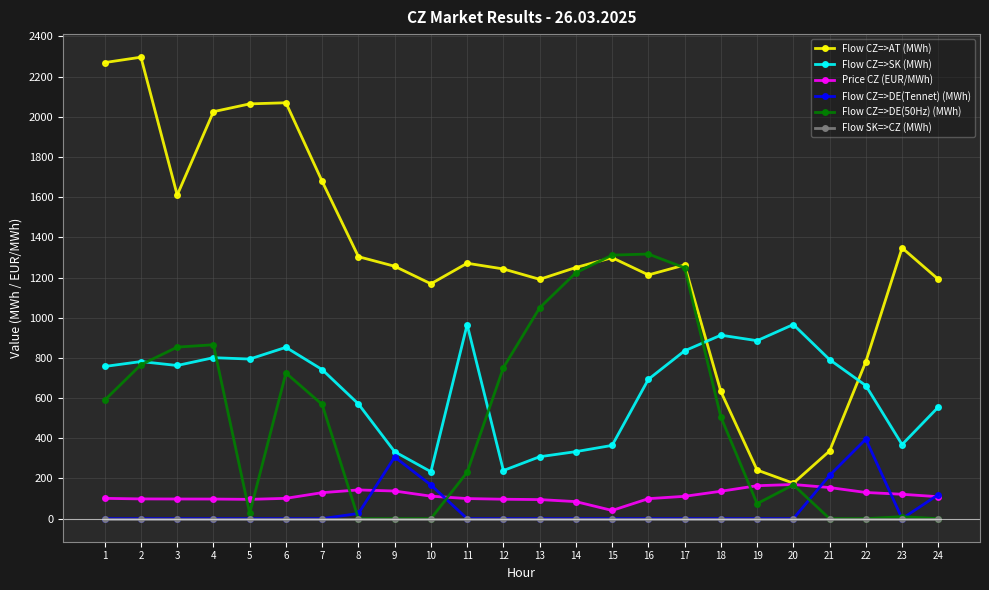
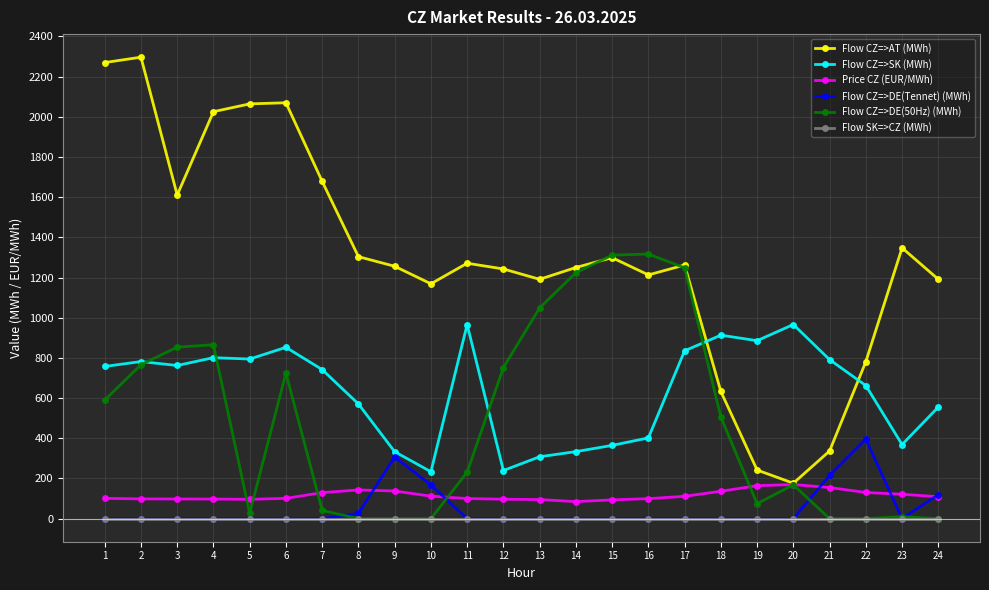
  {
    "Flow CZ=>AT (MWh)": {
      "1": 2270,
      "2": 2300,
      "3": 1610,
      "4": 2030,
      "5": 2060,
      "6": 2070,
      "7": 1680,
      "8": 1300,
      "9": 1260,
      "10": 1170,
      "11": 1270,
      "12": 1240,
      "13": 1190,
      "14": 1250,
      "15": 1300,
      "16": 1210,
      "17": 1260,
      "18": 630,
      "19": 240,
      "21": 340,
      "22": 780,
      "23": 1350,
      "24": 1190
    },
    "Flow CZ=>SK (MWh)": {
      "1": 760,
      "2": 780,
      "3": 760,
      "4": 800,
      "5": 790,
      "6": 850,
      "7": 740,
      "8": 570,
      "9": 330,
      "10": 230,
      "11": 970,
      "12": 240,
      "13": 310,
      "14": 330,
      "15": 360,
-     "16": 690,
+     "16": 400,
      "17": 840,
      "18": 910,
      "19": 890,
      "20": 970,
      "21": 790,
      "22": 660,
      "23": 370,
      "24": 560
    },
    "Price CZ (EUR/MWh)": {
      "1": 100,
      "2": 100,
      "3": 100,
      "4": 100,
      "5": 100,
      "6": 100,
      "7": 130,
      "8": 140,
      "9": 140,
      "10": 110,
      "11": 100,
      "12": 100,
      "13": 90,
      "14": 80,
-     "15": 40,
+     "15": 90,
      "16": 100,
      "17": 110,
      "18": 140,
      "19": 160,
      "21": 150,
      "22": 130,
      "23": 120
    },
    "Flow CZ=>DE(Tennet) (MWh)": {
      "8": 30,
      "9": 310,
      "10": 170,
      "21": 220,
      "22": 400
    },
    "Flow CZ=>DE(50Hz) (MWh)": {
      "1": 590,
      "2": 770,
      "3": 850,
      "4": 870,
      "5": 30,
      "6": 720,
-     "7": 570,
+     "7": 40,
      "11": 230,
      "12": 750,
      "13": 1050,
      "14": 1220,
      "15": 1310,
      "16": 1320,
      "17": 1250,
      "18": 510,
      "19": 70
    }
  }
